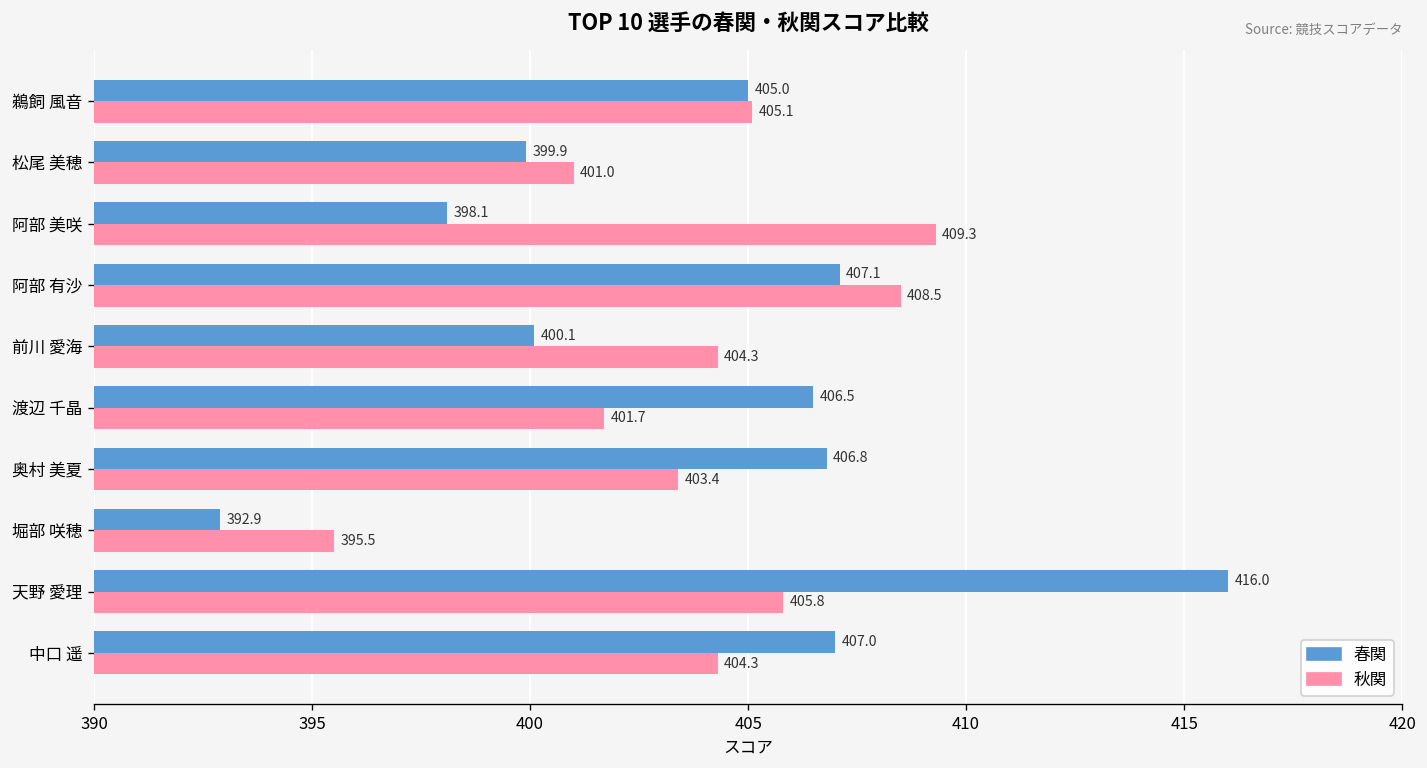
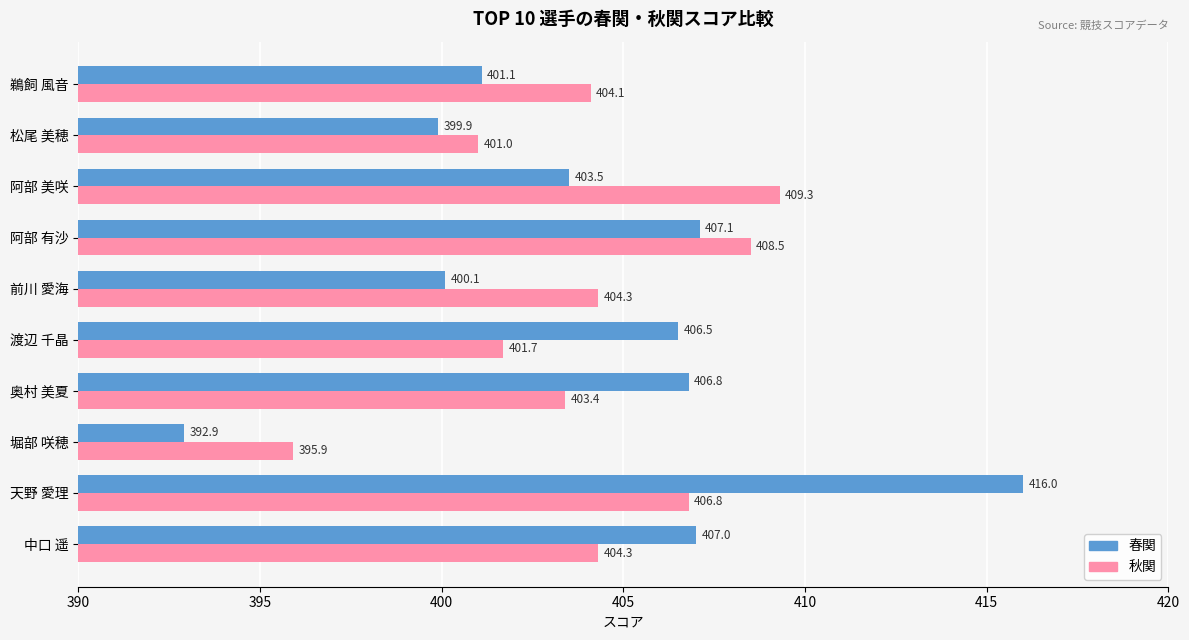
  {
    "春関": {
-     "鵜飼 風音": 405.0,
+     "鵜飼 風音": 401.1,
      "松尾 美穂": 399.9,
-     "阿部 美咲": 398.1,
+     "阿部 美咲": 403.5,
      "阿部 有沙": 407.1,
      "前川 愛海": 400.1,
      "渡辺 千晶": 406.5,
      "奥村 美夏": 406.8,
      "堀部 咲穂": 392.9,
      "天野 愛理": 416.0,
      "中口 遥": 407.0
    },
    "秋関": {
-     "鵜飼 風音": 405.1,
+     "鵜飼 風音": 404.1,
      "松尾 美穂": 401.0,
      "阿部 美咲": 409.3,
      "阿部 有沙": 408.5,
      "前川 愛海": 404.3,
      "渡辺 千晶": 401.7,
      "奥村 美夏": 403.4,
-     "堀部 咲穂": 395.5,
-     "天野 愛理": 405.8,
+     "堀部 咲穂": 395.9,
+     "天野 愛理": 406.8,
      "中口 遥": 404.3
    }
  }
